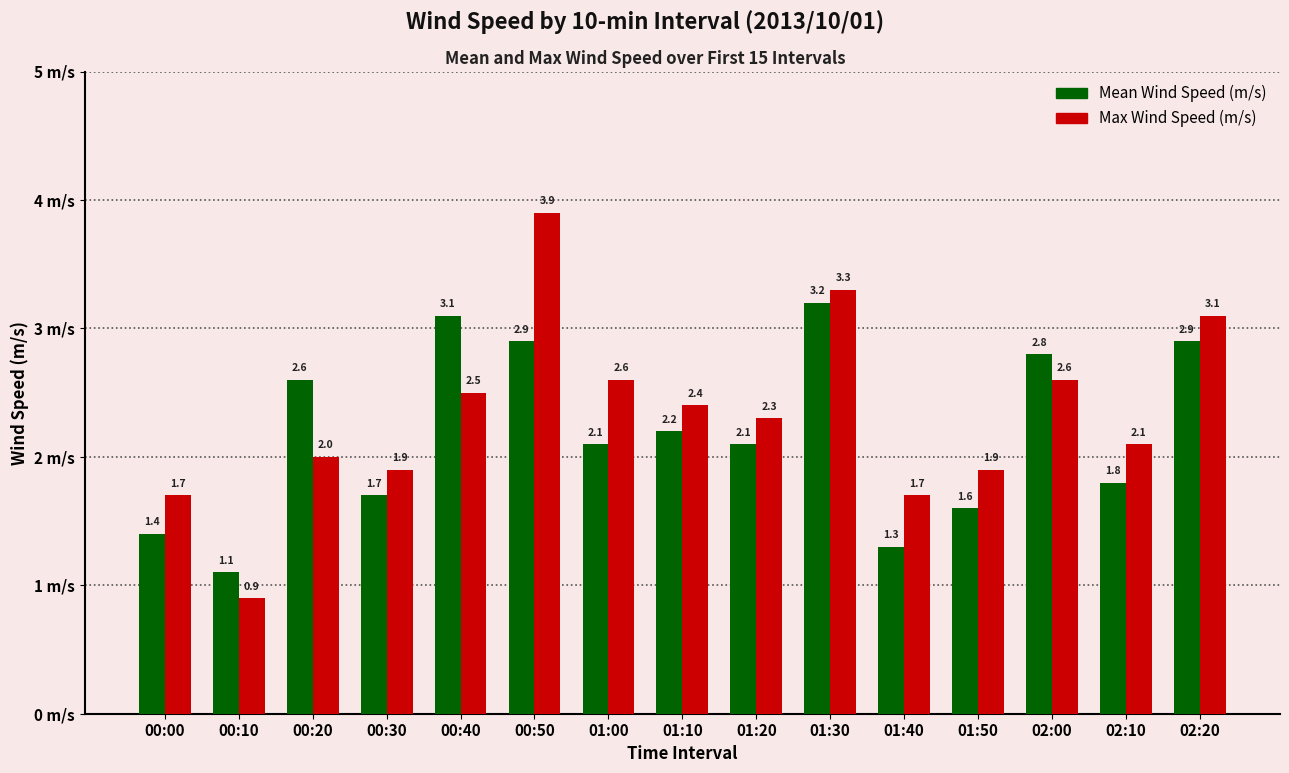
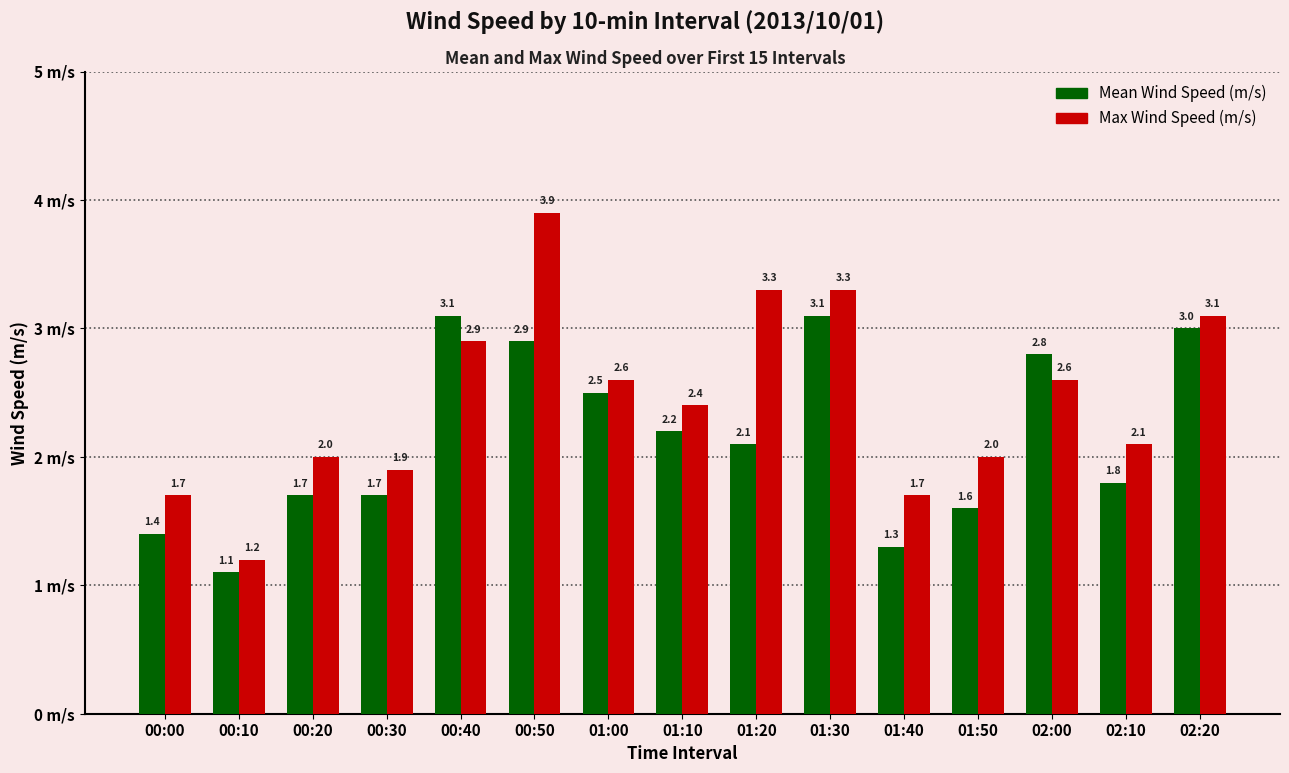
  {
    "Mean Wind Speed (m/s)": {
      "00:00": 1.4,
      "00:10": 1.1,
-     "00:20": 2.6,
+     "00:20": 1.7,
      "00:30": 1.7,
      "00:40": 3.1,
      "00:50": 2.9,
-     "01:00": 2.1,
+     "01:00": 2.5,
      "01:10": 2.2,
      "01:20": 2.1,
-     "01:30": 3.2,
+     "01:30": 3.1,
      "01:40": 1.3,
      "01:50": 1.6,
      "02:00": 2.8,
      "02:10": 1.8,
-     "02:20": 2.9
+     "02:20": 3.0
    },
    "Max Wind Speed (m/s)": {
      "00:00": 1.7,
-     "00:10": 0.9,
+     "00:10": 1.2,
      "00:20": 2.0,
      "00:30": 1.9,
-     "00:40": 2.5,
+     "00:40": 2.9,
      "00:50": 3.9,
      "01:00": 2.6,
      "01:10": 2.4,
-     "01:20": 2.3,
+     "01:20": 3.3,
      "01:30": 3.3,
      "01:40": 1.7,
-     "01:50": 1.9,
+     "01:50": 2.0,
      "02:00": 2.6,
      "02:10": 2.1,
      "02:20": 3.1
    }
  }
